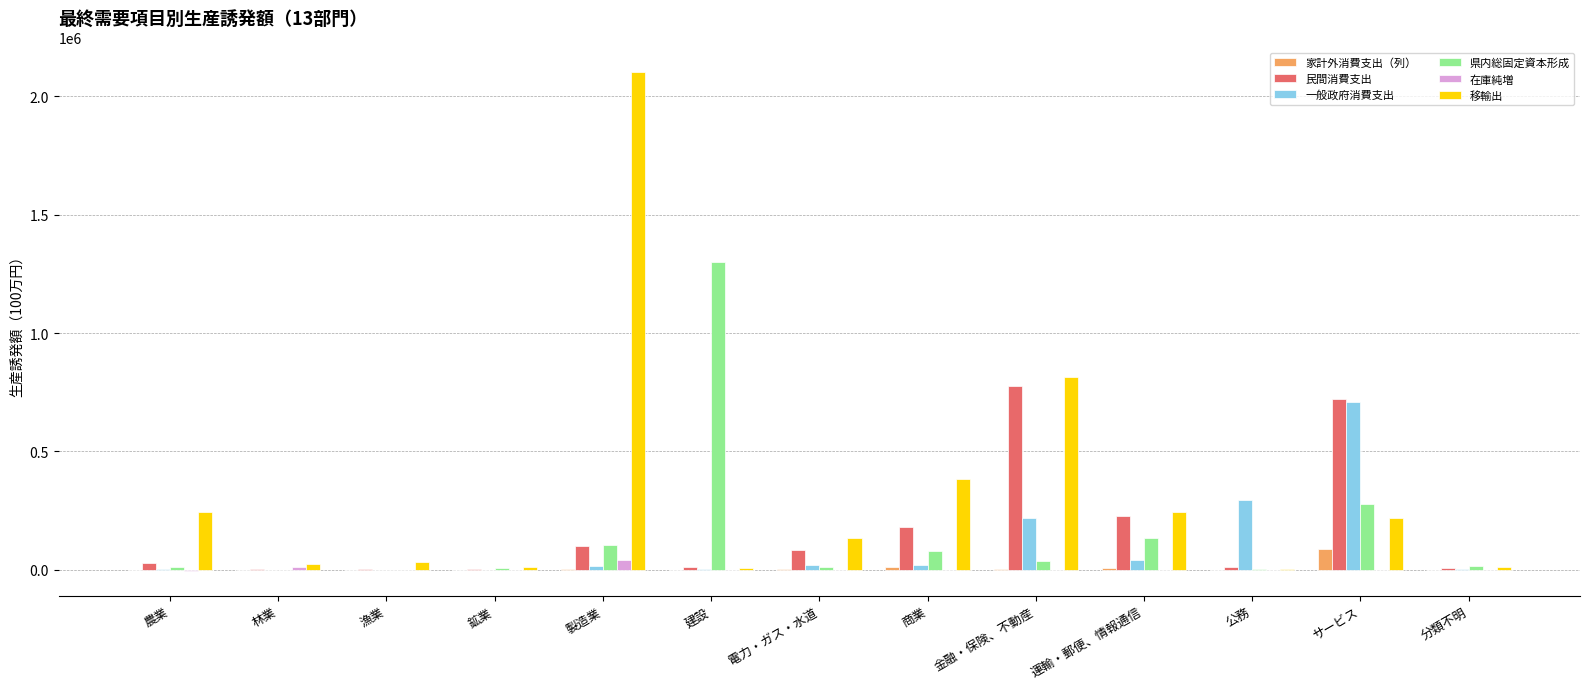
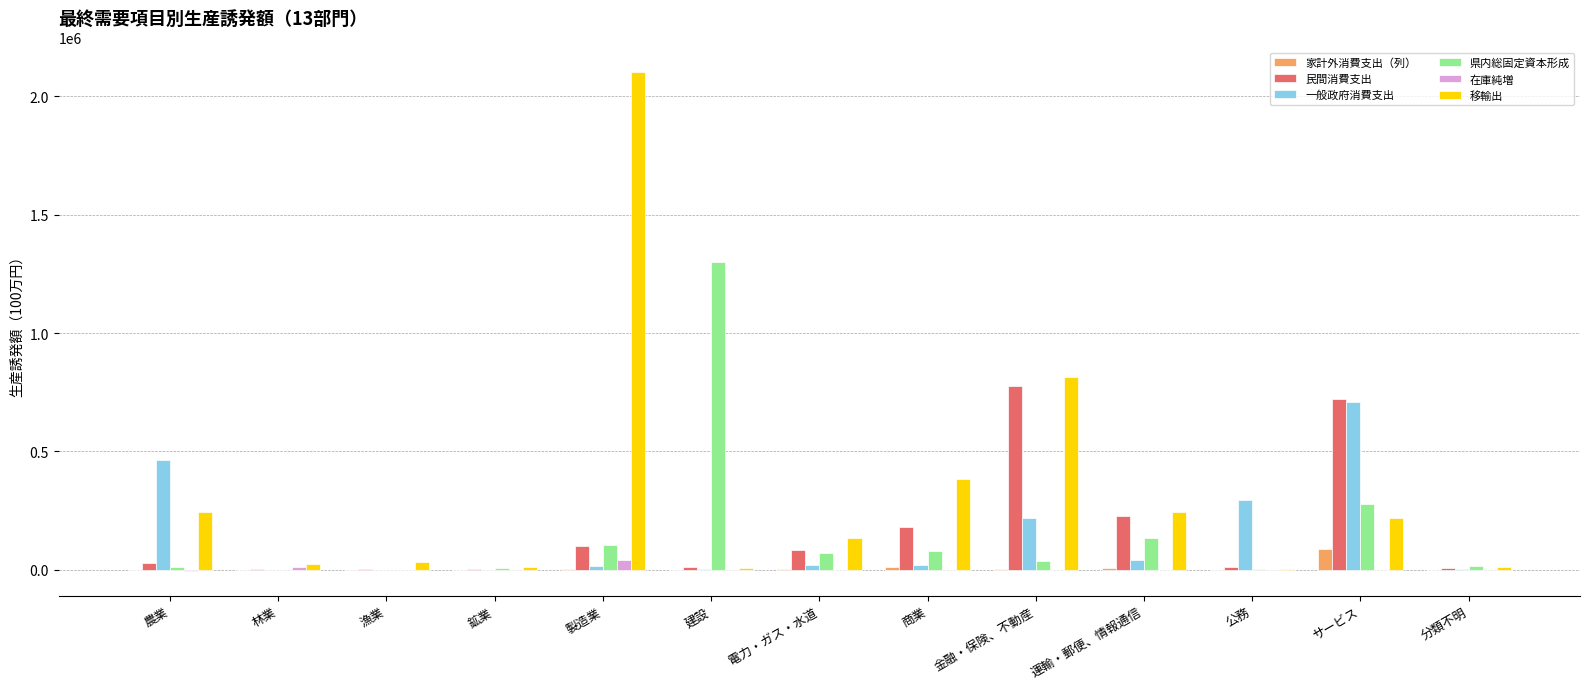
  {
    "家計外消費支出（列）": {
      "サービス": 90000
    },
    "民間消費支出": {
      "農業": 30000,
      "製造業": 100000,
      "建設": 10000,
      "電力・ガス・水道": 80000,
      "商業": 180000,
      "金融・保険、不動産": 780000,
      "運輸・郵便、情報通信": 230000,
      "公務": 10000,
      "サービス": 720000
    },
    "一般政府消費支出": {
-     "農業": 0,
+     "農業": 460000,
      "製造業": 20000,
      "電力・ガス・水道": 20000,
      "商業": 20000,
      "金融・保険、不動産": 220000,
      "運輸・郵便、情報通信": 40000,
      "公務": 290000,
      "サービス": 710000
    },
    "県内総固定資本形成": {
      "農業": 10000,
      "製造業": 100000,
      "建設": 1300000,
-     "電力・ガス・水道": 10000,
+     "電力・ガス・水道": 70000,
      "商業": 80000,
      "金融・保険、不動産": 40000,
      "運輸・郵便、情報通信": 130000,
      "サービス": 280000,
      "分類不明": 20000
    },
    "在庫純増": {
      "林業": 10000,
      "製造業": 40000
    },
    "移輸出": {
      "農業": 250000,
      "林業": 20000,
      "漁業": 30000,
      "鉱業": 10000,
      "製造業": 2100000,
      "電力・ガス・水道": 130000,
      "商業": 380000,
      "金融・保険、不動産": 810000,
      "運輸・郵便、情報通信": 240000,
      "サービス": 220000,
      "分類不明": 10000
    }
  }
